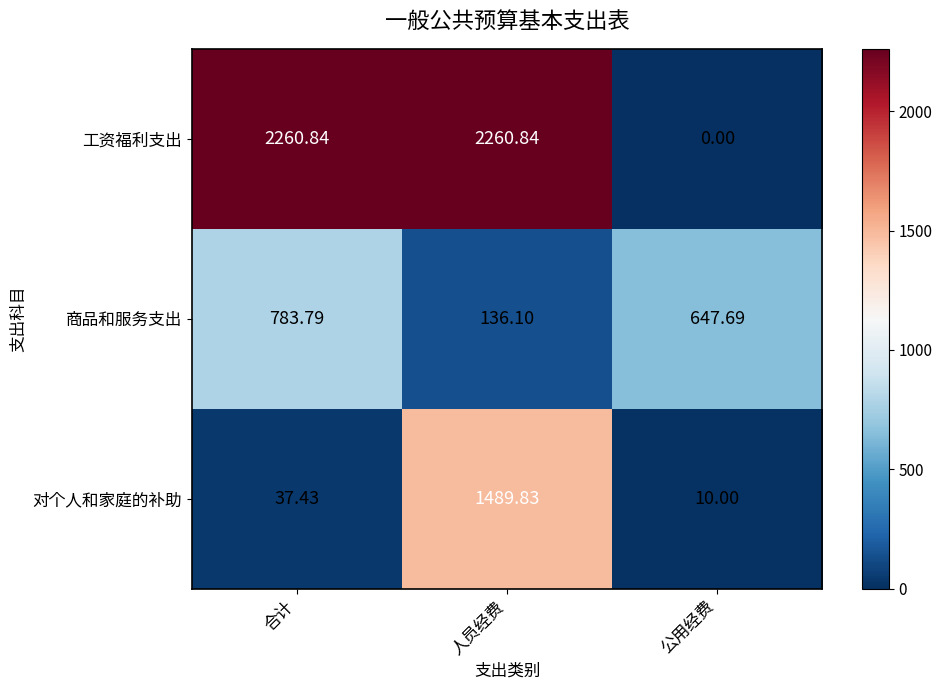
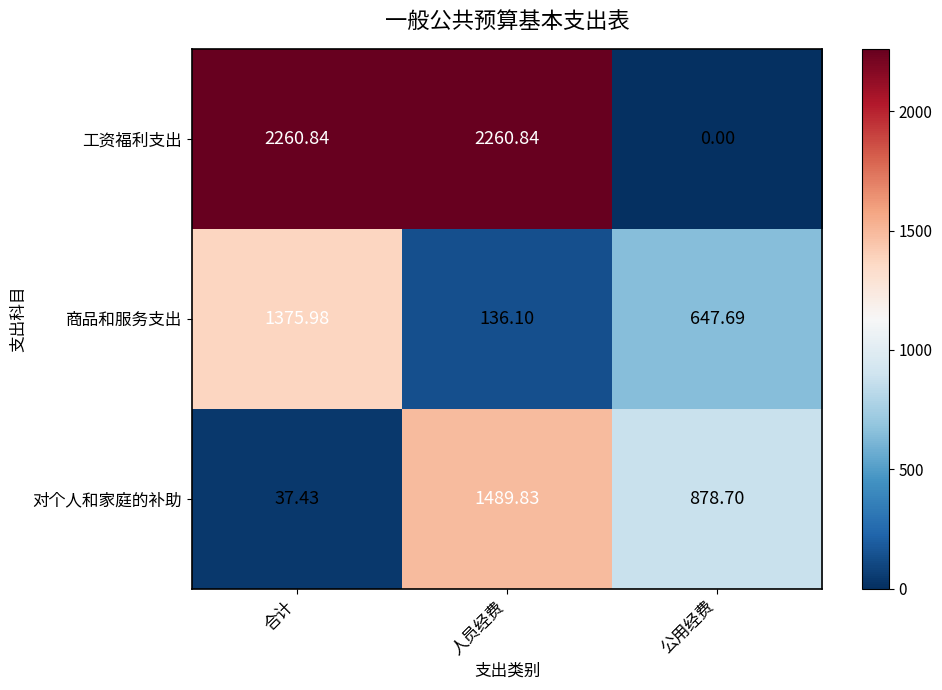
  {
    "工资福利支出": {
      "合计": 2260.84,
      "人员经费": 2260.84,
      "公用经费": 0.00
    },
    "商品和服务支出": {
-     "合计": 783.79,
+     "合计": 1375.98,
      "人员经费": 136.10,
      "公用经费": 647.69
    },
    "对个人和家庭的补助": {
      "合计": 37.43,
      "人员经费": 1489.83,
-     "公用经费": 10.00
+     "公用经费": 878.70
    }
  }
